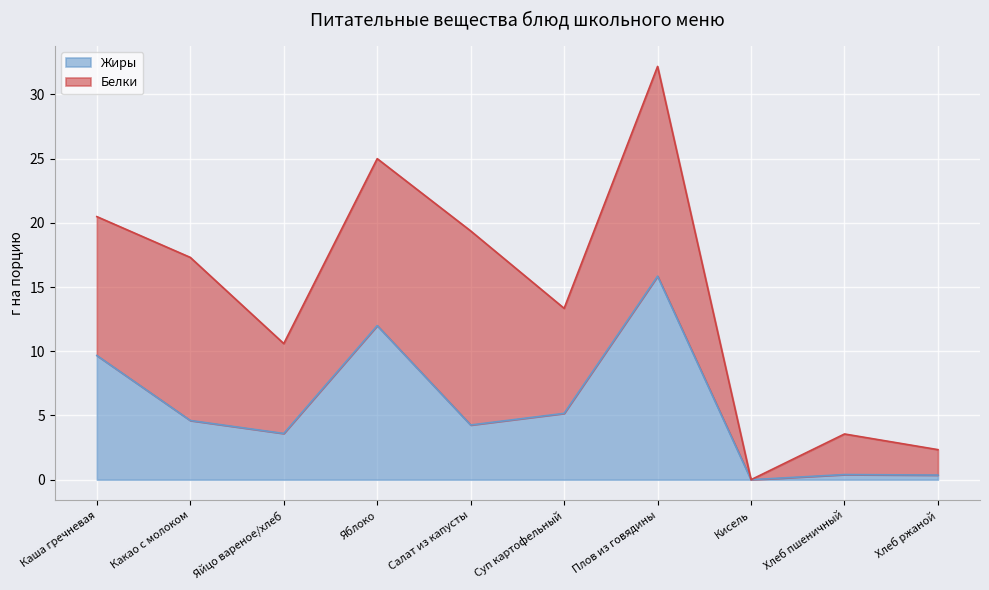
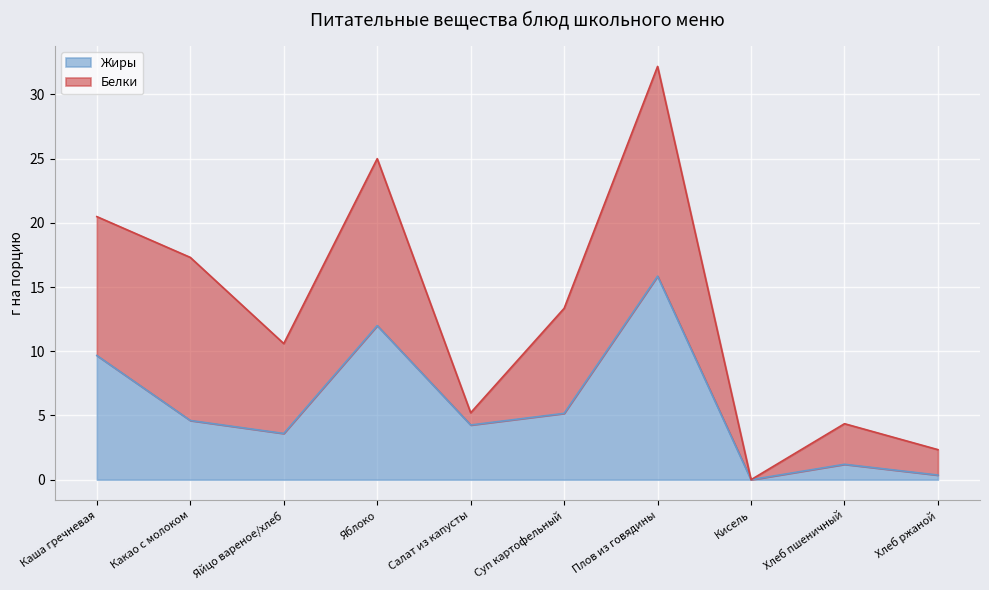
  {
    "Жиры": {
      "Каша гречневая": 9.7,
      "Какао с молоком": 4.6,
      "Яйцо вареное/хлеб": 3.6,
      "Яблоко": 12.0,
      "Салат из капусты": 4.3,
      "Суп картофельный": 5.2,
      "Плов из говядины": 15.9,
-     "Хлеб пшеничный": 0.4,
+     "Хлеб пшеничный": 1.2,
      "Хлеб ржаной": 0.4
    },
    "Белки": {
      "Каша гречневая": 10.8,
      "Какао с молоком": 12.7,
      "Яйцо вареное/хлеб": 7.0,
      "Яблоко": 13.0,
-     "Салат из капусты": 15.1,
+     "Салат из капусты": 1.0,
      "Суп картофельный": 8.2,
      "Плов из говядины": 16.3,
      "Хлеб пшеничный": 3.2,
      "Хлеб ржаной": 2.0
    }
  }
